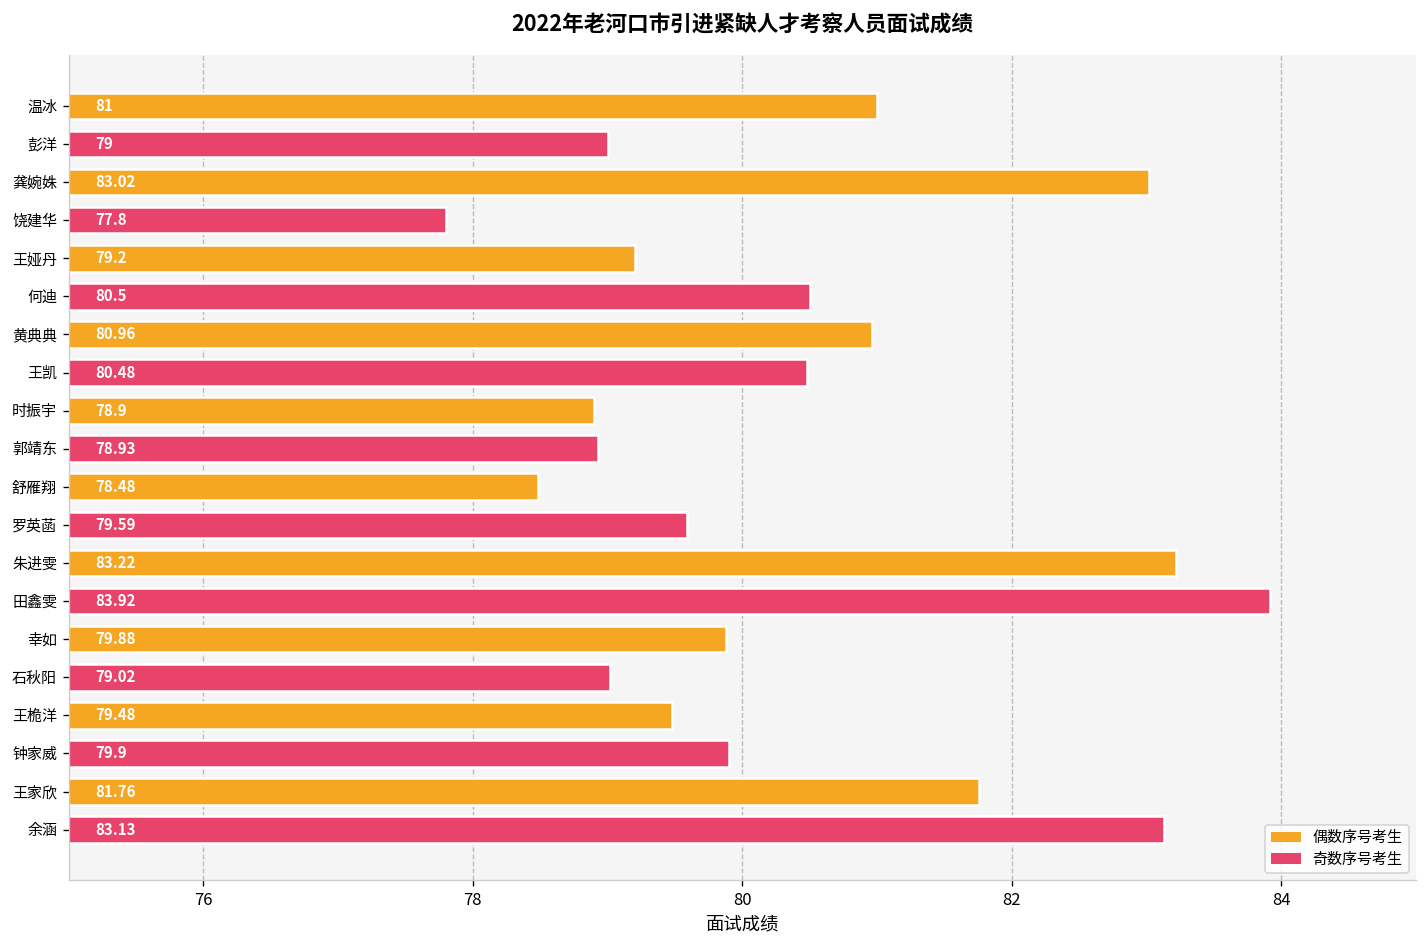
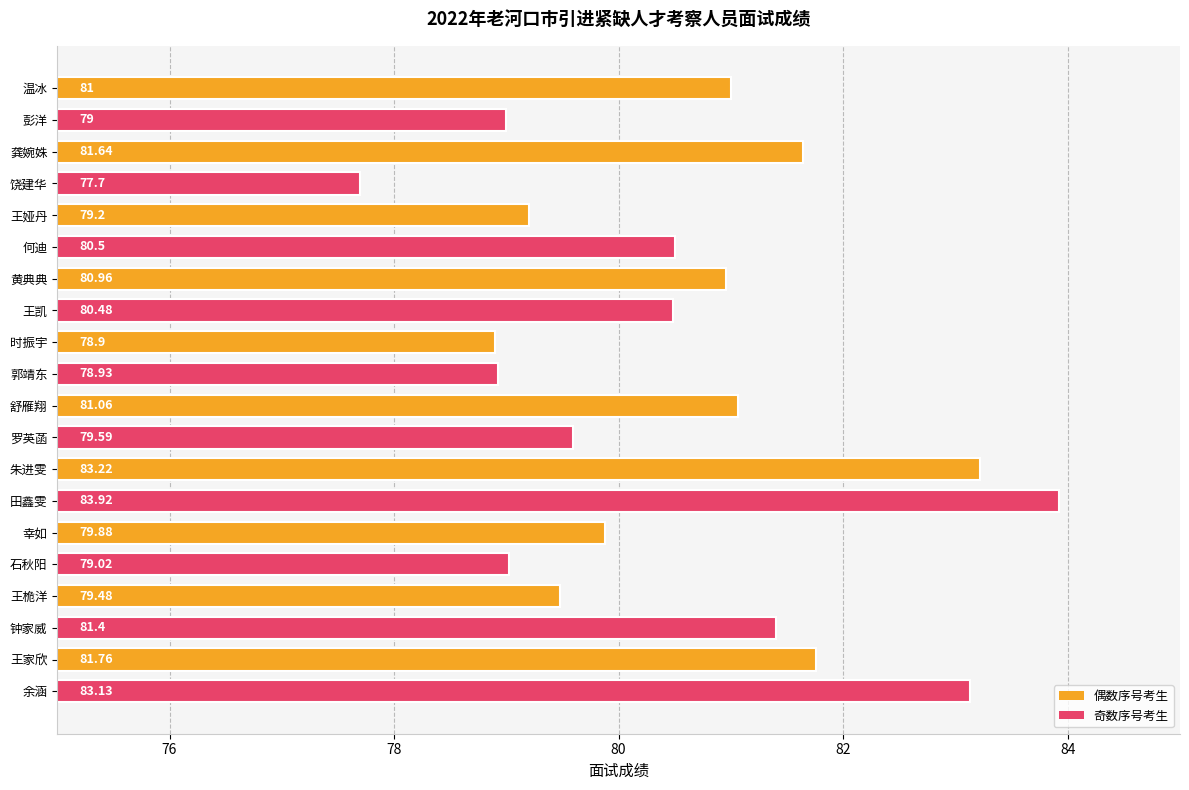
  {
    "温冰": 81,
    "彭洋": 79,
-   "龚婉姝": 83.02,
-   "饶建华": 77.8,
+   "龚婉姝": 81.64,
+   "饶建华": 77.7,
    "王娅丹": 79.2,
    "何迪": 80.5,
    "黄典典": 80.96,
    "王凯": 80.48,
    "时振宇": 78.9,
    "郭靖东": 78.93,
-   "舒雁翔": 78.48,
+   "舒雁翔": 81.06,
    "罗英菡": 79.59,
    "朱进雯": 83.22,
    "田鑫雯": 83.92,
    "幸如": 79.88,
    "石秋阳": 79.02,
    "王桅洋": 79.48,
-   "钟家威": 79.9,
+   "钟家威": 81.4,
    "王家欣": 81.76,
    "余涵": 83.13
  }
